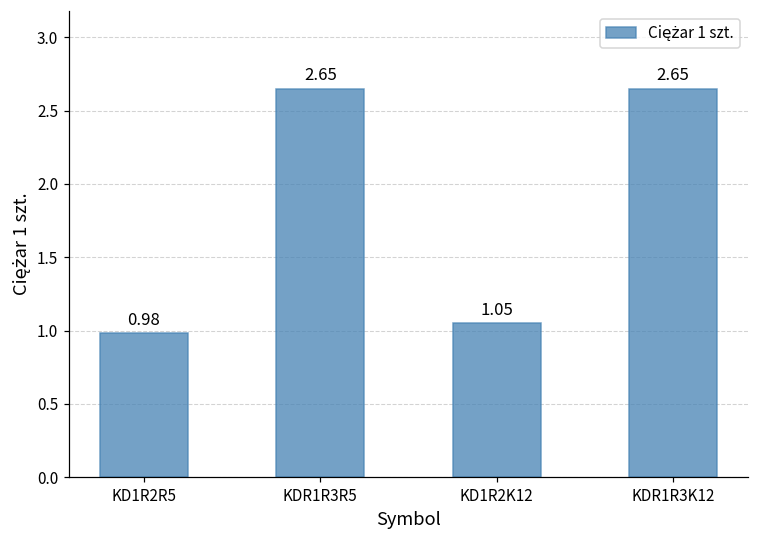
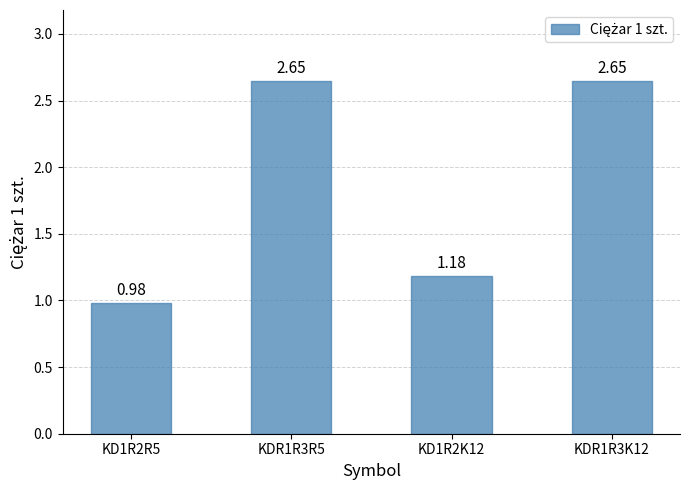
  {
    "KD1R2R5": 0.98,
    "KDR1R3R5": 2.65,
-   "KD1R2K12": 1.05,
+   "KD1R2K12": 1.18,
    "KDR1R3K12": 2.65
  }
